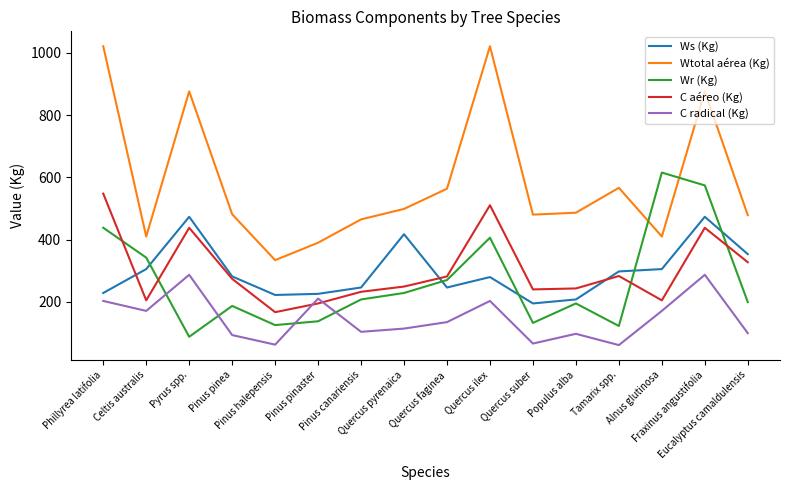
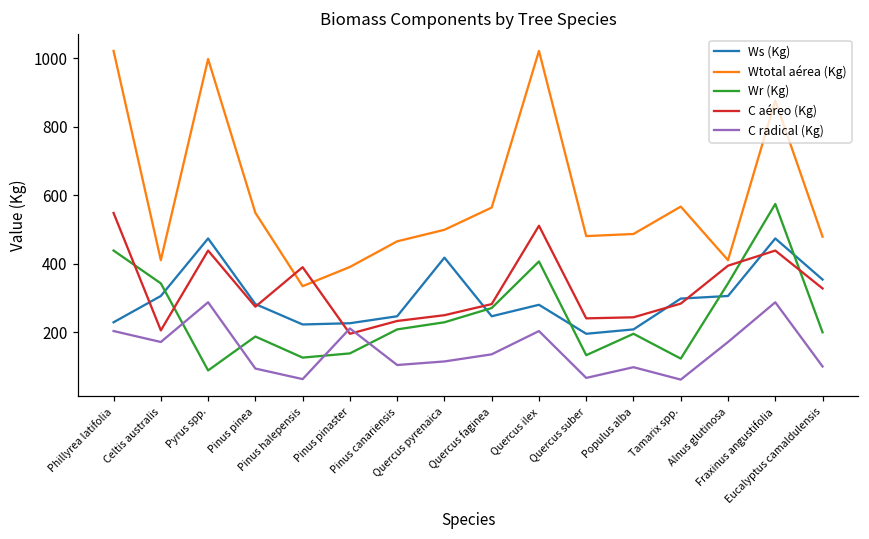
  {
    "Ws (Kg)": {
      "Phillyrea latifolia": 230,
      "Celtis australis": 310,
      "Pyrus spp.": 470,
      "Pinus halepensis": 220,
      "Pinus pinaster": 230,
      "Pinus canariensis": 250,
      "Quercus pyrenaica": 420,
      "Quercus faginea": 250,
      "Quercus ilex": 280,
      "Quercus suber": 200,
      "Populus alba": 210,
      "Tamarix spp.": 300,
      "Alnus glutinosa": 310,
      "Fraxinus angustifolia": 470,
      "Eucalyptus camaldulensis": 350
    },
    "Wtotal aérea (Kg)": {
      "Phillyrea latifolia": 1020,
      "Celtis australis": 410,
-     "Pyrus spp.": 880,
-     "Pinus pinea": 480,
+     "Pyrus spp.": 1000,
+     "Pinus pinea": 550,
      "Pinus halepensis": 330,
      "Pinus pinaster": 390,
      "Pinus canariensis": 470,
      "Quercus pyrenaica": 500,
      "Quercus faginea": 560,
      "Quercus ilex": 1020,
      "Quercus suber": 480,
      "Populus alba": 490,
      "Tamarix spp.": 570,
      "Alnus glutinosa": 410,
      "Eucalyptus camaldulensis": 480
    },
    "Wr (Kg)": {
      "Phillyrea latifolia": 440,
      "Celtis australis": 340,
      "Pyrus spp.": 90,
      "Pinus pinea": 190,
      "Pinus halepensis": 130,
      "Pinus pinaster": 140,
      "Pinus canariensis": 210,
      "Quercus pyrenaica": 230,
      "Quercus faginea": 270,
      "Quercus ilex": 410,
      "Quercus suber": 130,
      "Populus alba": 200,
      "Tamarix spp.": 120,
-     "Alnus glutinosa": 620,
+     "Alnus glutinosa": 340,
      "Fraxinus angustifolia": 570,
      "Eucalyptus camaldulensis": 200
    },
    "C aéreo (Kg)": {
      "Phillyrea latifolia": 550,
      "Celtis australis": 210,
      "Pyrus spp.": 440,
-     "Pinus halepensis": 170,
+     "Pinus halepensis": 390,
      "Pinus pinaster": 200,
      "Pinus canariensis": 230,
      "Quercus pyrenaica": 250,
      "Quercus faginea": 280,
      "Quercus ilex": 510,
      "Quercus suber": 240,
      "Populus alba": 240,
      "Tamarix spp.": 280,
-     "Alnus glutinosa": 210,
+     "Alnus glutinosa": 390,
      "Fraxinus angustifolia": 440,
      "Eucalyptus camaldulensis": 330
    },
    "C radical (Kg)": {
      "Phillyrea latifolia": 200,
      "Celtis australis": 170,
      "Pyrus spp.": 290,
      "Pinus pinea": 90,
      "Pinus halepensis": 60,
      "Pinus pinaster": 210,
      "Pinus canariensis": 100,
      "Quercus pyrenaica": 110,
      "Quercus faginea": 140,
      "Quercus ilex": 200,
      "Quercus suber": 70,
      "Populus alba": 100,
      "Tamarix spp.": 60,
      "Alnus glutinosa": 170,
      "Fraxinus angustifolia": 290,
      "Eucalyptus camaldulensis": 100
    }
  }
